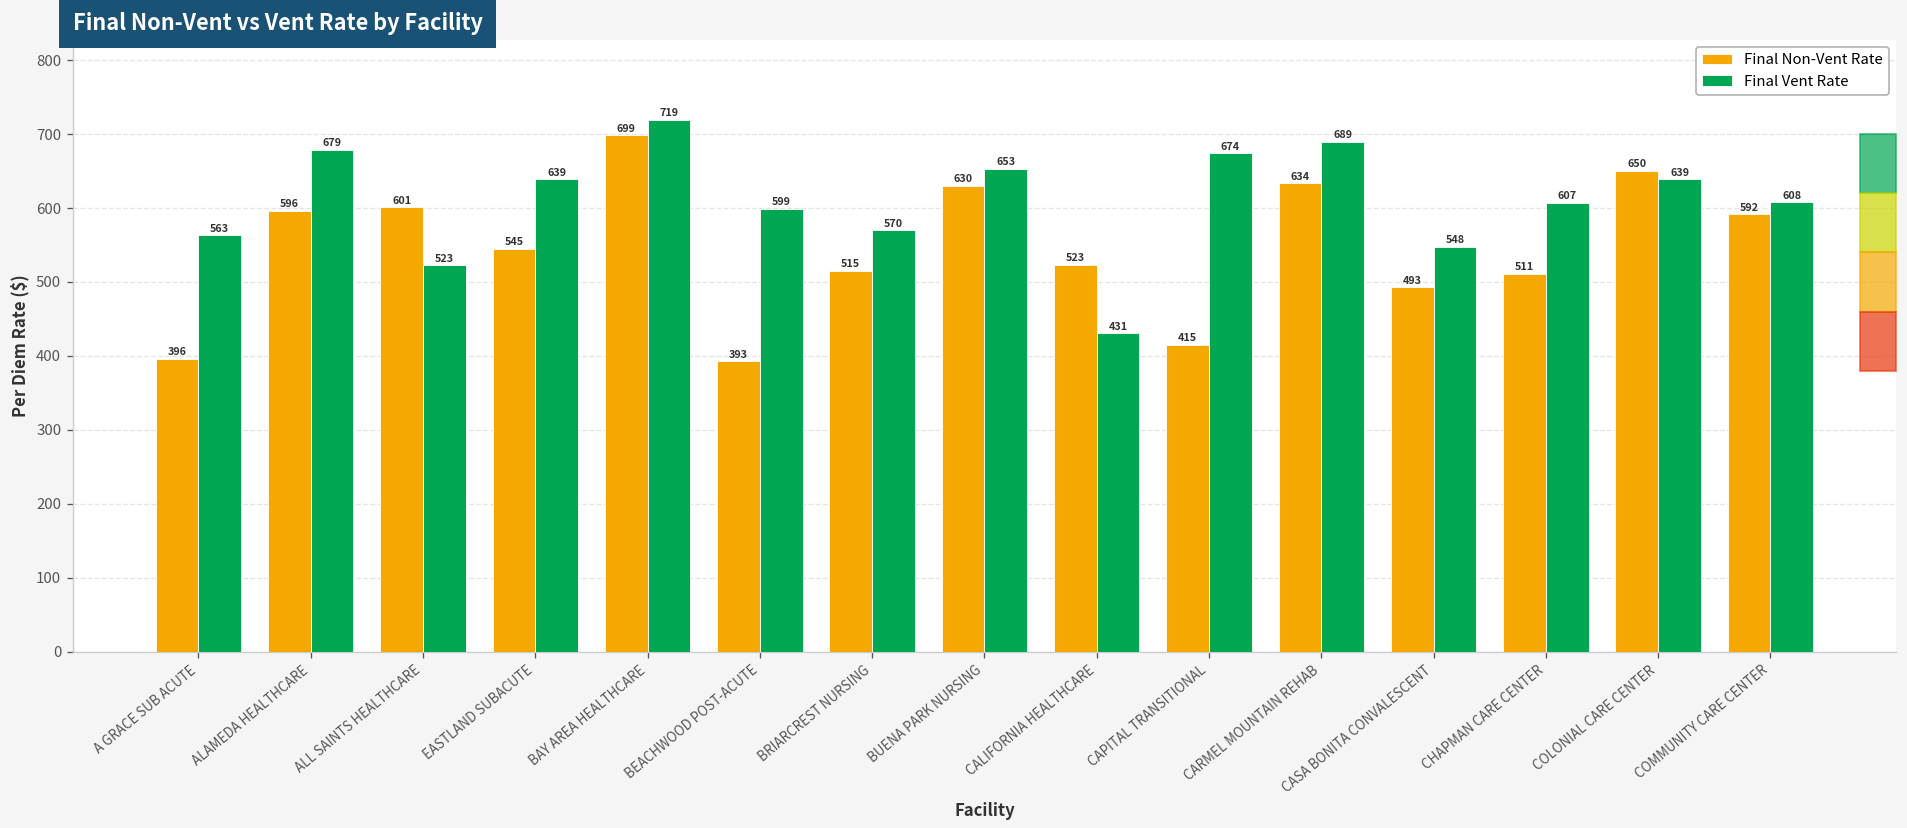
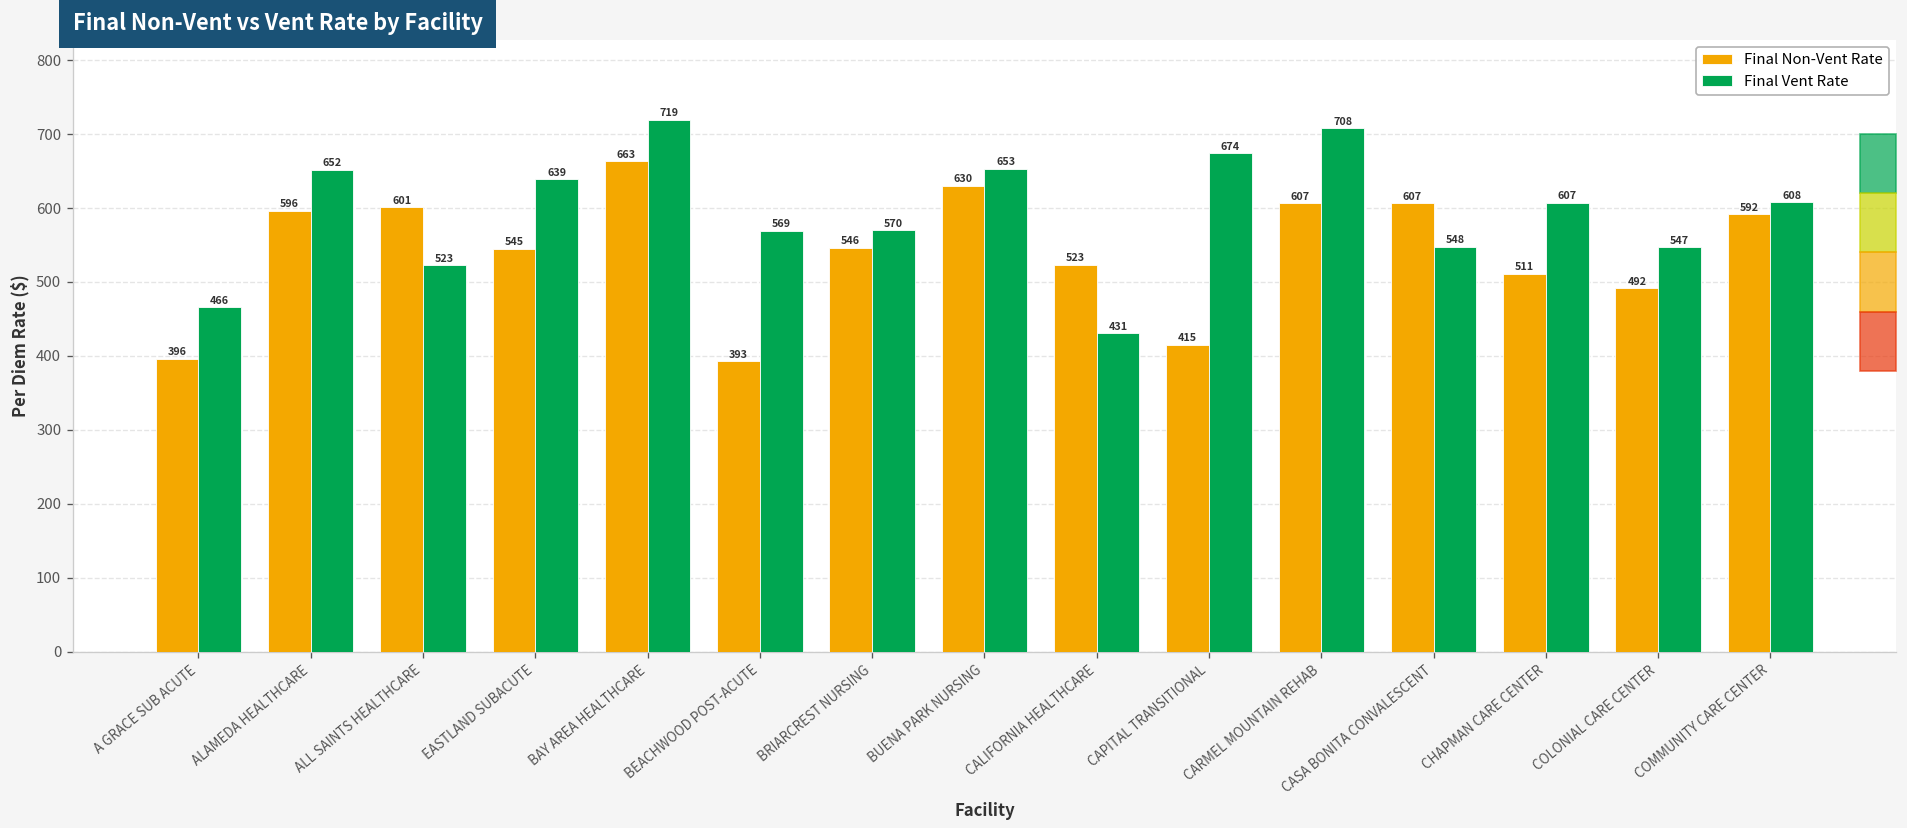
  {
    "Final Non-Vent Rate": {
      "A GRACE SUB ACUTE": 396,
      "ALAMEDA HEALTHCARE": 596,
      "ALL SAINTS HEALTHCARE": 601,
      "EASTLAND SUBACUTE": 545,
-     "BAY AREA HEALTHCARE": 699,
+     "BAY AREA HEALTHCARE": 663,
      "BEACHWOOD POST-ACUTE": 393,
-     "BRIARCREST NURSING": 515,
+     "BRIARCREST NURSING": 546,
      "BUENA PARK NURSING": 630,
      "CALIFORNIA HEALTHCARE": 523,
      "CAPITAL TRANSITIONAL": 415,
-     "CARMEL MOUNTAIN REHAB": 634,
-     "CASA BONITA CONVALESCENT": 493,
+     "CARMEL MOUNTAIN REHAB": 607,
+     "CASA BONITA CONVALESCENT": 607,
      "CHAPMAN CARE CENTER": 511,
-     "COLONIAL CARE CENTER": 650,
+     "COLONIAL CARE CENTER": 492,
      "COMMUNITY CARE CENTER": 592
    },
    "Final Vent Rate": {
-     "A GRACE SUB ACUTE": 563,
-     "ALAMEDA HEALTHCARE": 679,
+     "A GRACE SUB ACUTE": 466,
+     "ALAMEDA HEALTHCARE": 652,
      "ALL SAINTS HEALTHCARE": 523,
      "EASTLAND SUBACUTE": 639,
      "BAY AREA HEALTHCARE": 719,
-     "BEACHWOOD POST-ACUTE": 599,
+     "BEACHWOOD POST-ACUTE": 569,
      "BRIARCREST NURSING": 570,
      "BUENA PARK NURSING": 653,
      "CALIFORNIA HEALTHCARE": 431,
      "CAPITAL TRANSITIONAL": 674,
-     "CARMEL MOUNTAIN REHAB": 689,
+     "CARMEL MOUNTAIN REHAB": 708,
      "CASA BONITA CONVALESCENT": 548,
      "CHAPMAN CARE CENTER": 607,
-     "COLONIAL CARE CENTER": 639,
+     "COLONIAL CARE CENTER": 547,
      "COMMUNITY CARE CENTER": 608
    }
  }
